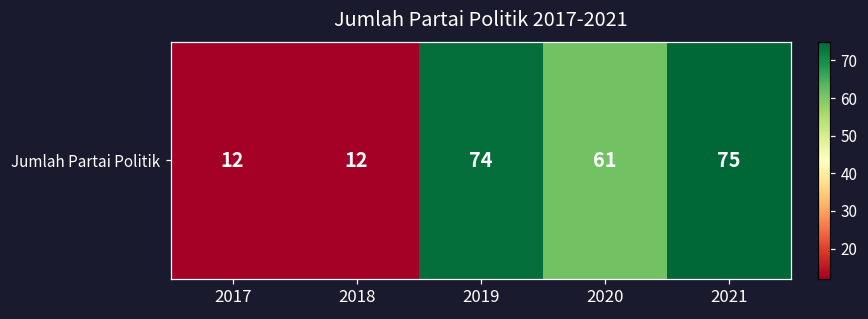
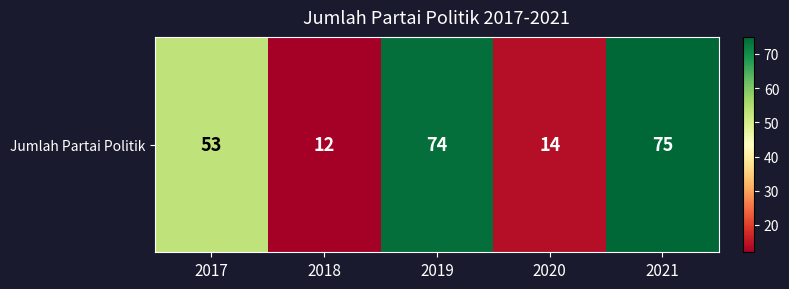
  {
    "Jumlah Partai Politik": {
-     "2017": 12,
+     "2017": 53,
      "2018": 12,
      "2019": 74,
-     "2020": 61,
+     "2020": 14,
      "2021": 75
    }
  }
